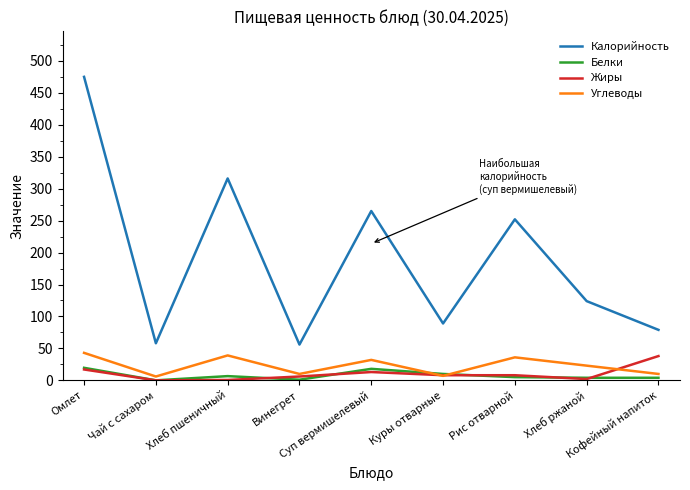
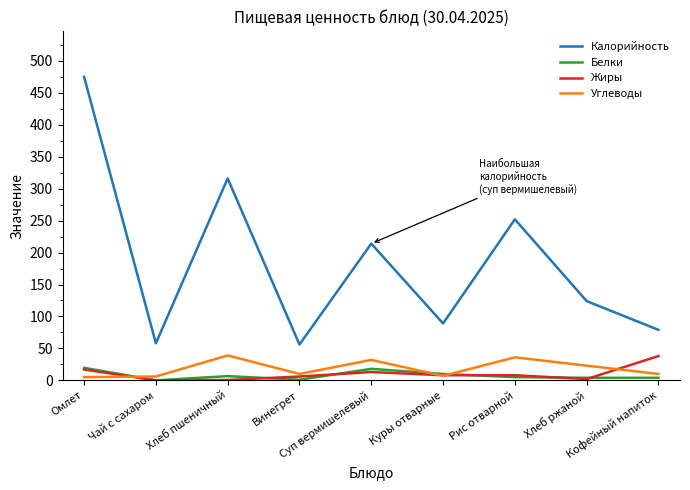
  {
    "Калорийность": {
      "Омлет": 480,
      "Чай с сахаром": 60,
      "Хлеб пшеничный": 320,
      "Винегрет": 60,
-     "Суп вермишелевый": 270,
+     "Суп вермишелевый": 210,
      "Куры отварные": 90,
      "Рис отварной": 250,
      "Хлеб ржаной": 120,
      "Кофейный напиток": 80
    },
    "Белки": {
      "Хлеб пшеничный": 10,
      "Винегрет": 0,
      "Суп вермишелевый": 20,
      "Кофейный напиток": 0
    },
    "Жиры": {
      "Хлеб пшеничный": 0,
      "Винегрет": 10,
      "Суп вермишелевый": 10,
      "Кофейный напиток": 40
    },
    "Углеводы": {
-     "Омлет": 40,
+     "Омлет": 10,
      "Чай с сахаром": 10,
      "Хлеб пшеничный": 40,
      "Винегрет": 10,
      "Суп вермишелевый": 30,
      "Рис отварной": 40,
      "Хлеб ржаной": 20,
      "Кофейный напиток": 10
    }
  }
